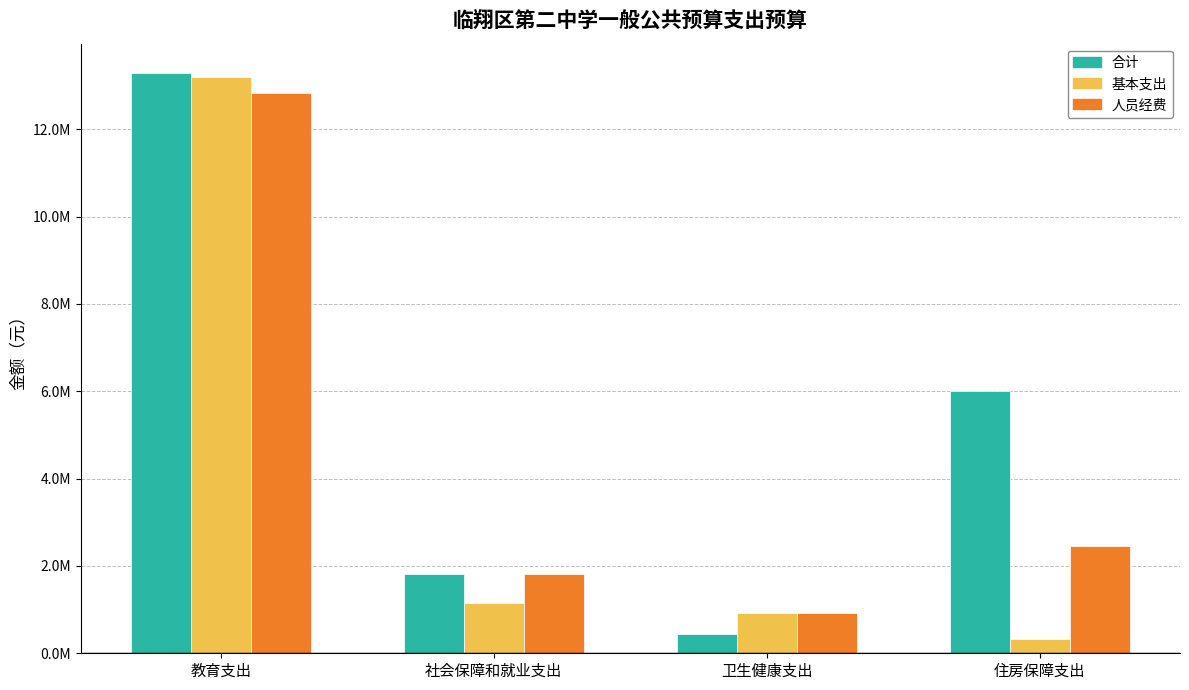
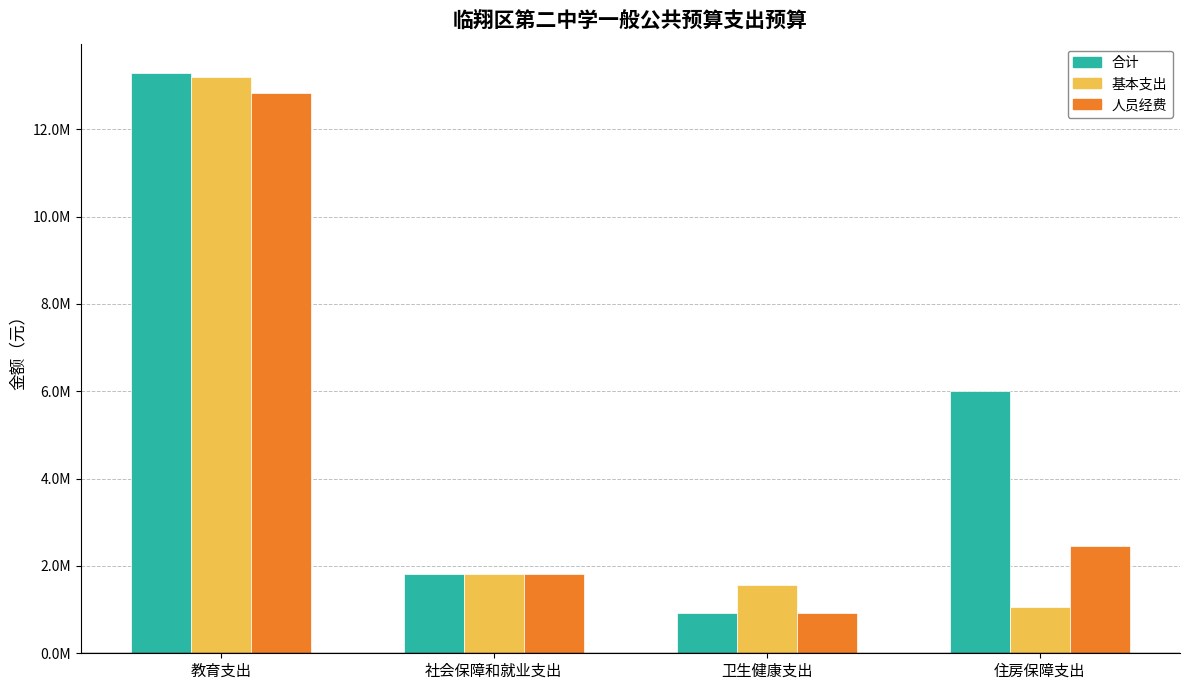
  {
    "合计": {
      "教育支出": 13300000,
      "社会保障和就业支出": 1800000,
-     "卫生健康支出": 400000,
+     "卫生健康支出": 900000,
      "住房保障支出": 6000000
    },
    "基本支出": {
      "教育支出": 13200000,
-     "社会保障和就业支出": 1100000,
-     "卫生健康支出": 900000,
-     "住房保障支出": 300000
+     "社会保障和就业支出": 1800000,
+     "卫生健康支出": 1600000,
+     "住房保障支出": 1100000
    },
    "人员经费": {
      "教育支出": 12800000,
      "社会保障和就业支出": 1800000,
      "卫生健康支出": 900000,
      "住房保障支出": 2500000
    }
  }
